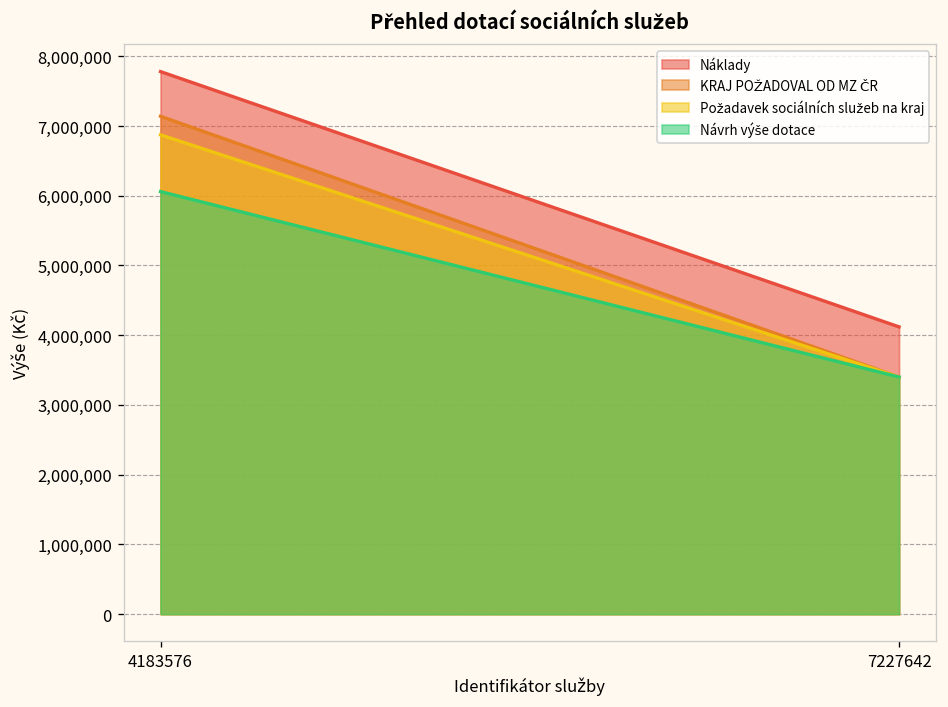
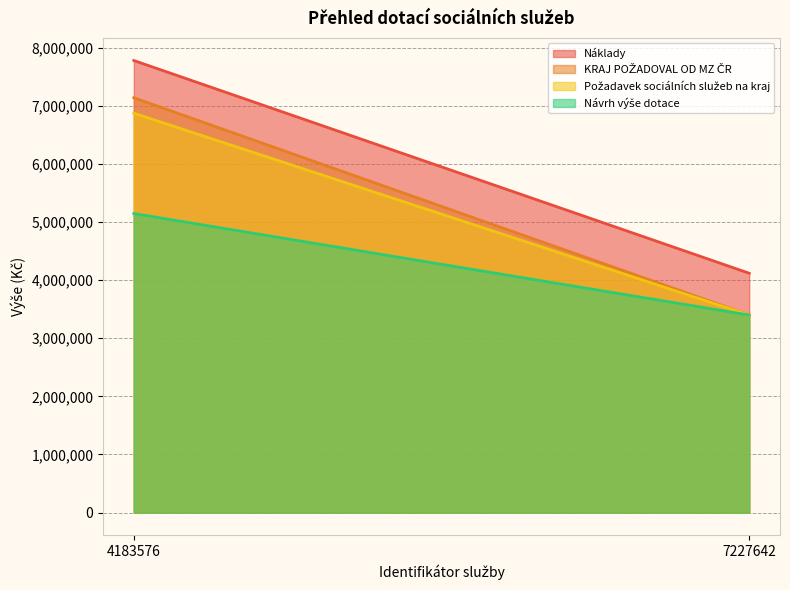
  {
    "Požadavek sociálních služeb na kraj": {
      "4183576": "6,900,000"
    },
    "Návrh výše dotace": {
-     "4183576": "6,100,000"
+     "4183576": "5,100,000"
    }
  }
